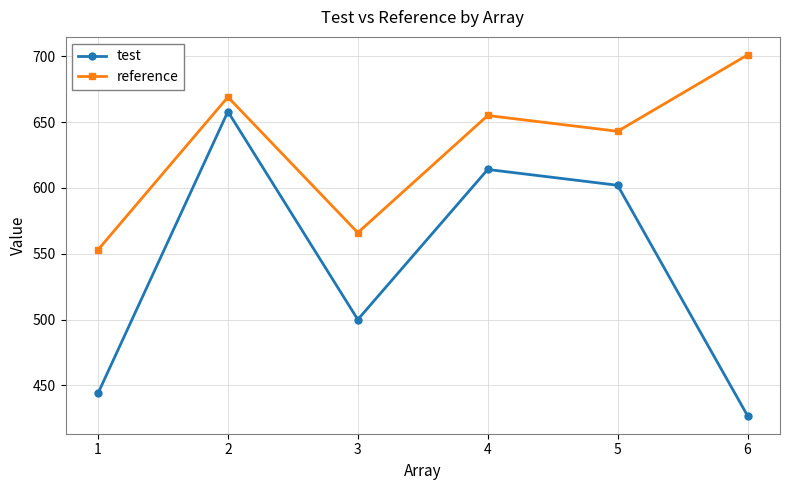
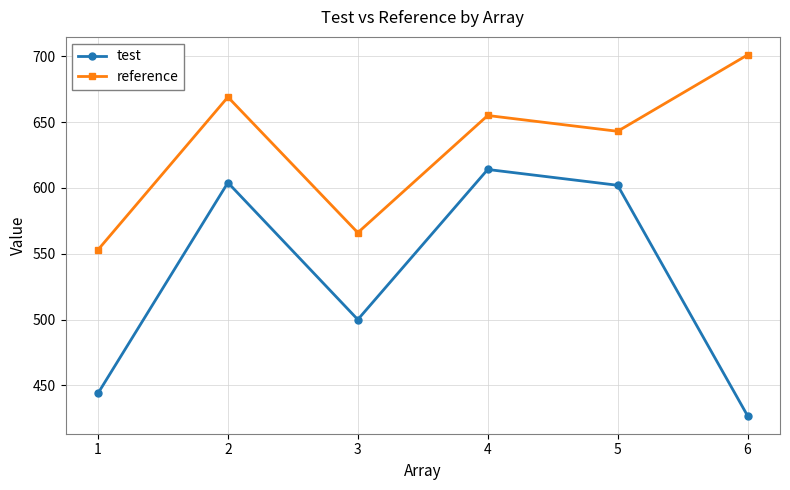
  {
    "test": {
      "1": 444,
-     "2": 658,
+     "2": 604,
      "3": 500,
      "4": 614,
      "5": 602,
      "6": 427
    },
    "reference": {
      "1": 553,
      "2": 669,
      "3": 566,
      "4": 655,
      "5": 643,
      "6": 701
    }
  }
